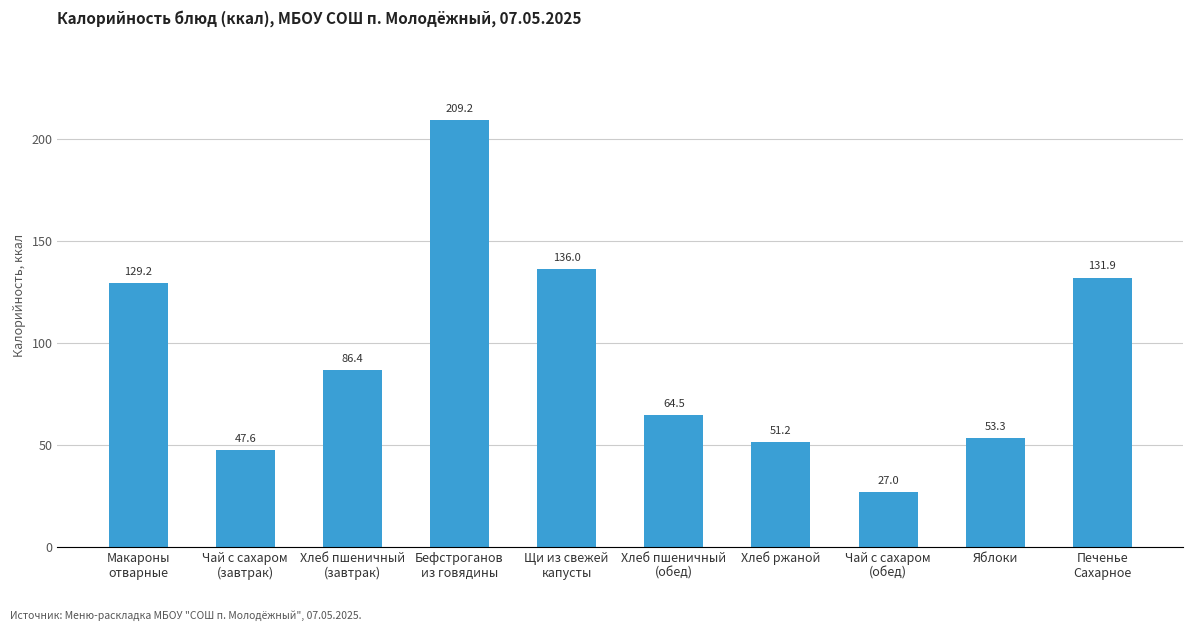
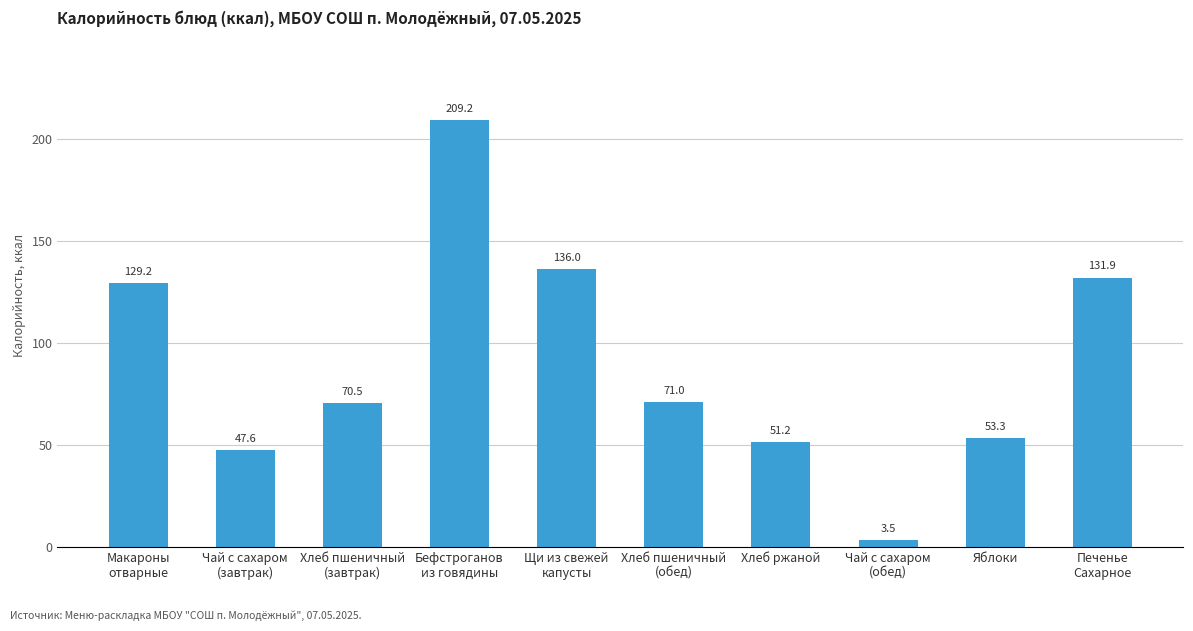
  {
    "Макароны отварные": 129.2,
    "Чай с сахаром (завтрак)": 47.6,
-   "Хлеб пшеничный (завтрак)": 86.4,
+   "Хлеб пшеничный (завтрак)": 70.5,
    "Бефстроганов из говядины": 209.2,
    "Щи из свежей капусты": 136.0,
-   "Хлеб пшеничный (обед)": 64.5,
+   "Хлеб пшеничный (обед)": 71.0,
    "Хлеб ржаной": 51.2,
-   "Чай с сахаром (обед)": 27.0,
+   "Чай с сахаром (обед)": 3.5,
    "Яблоки": 53.3,
    "Печенье Сахарное": 131.9
  }
